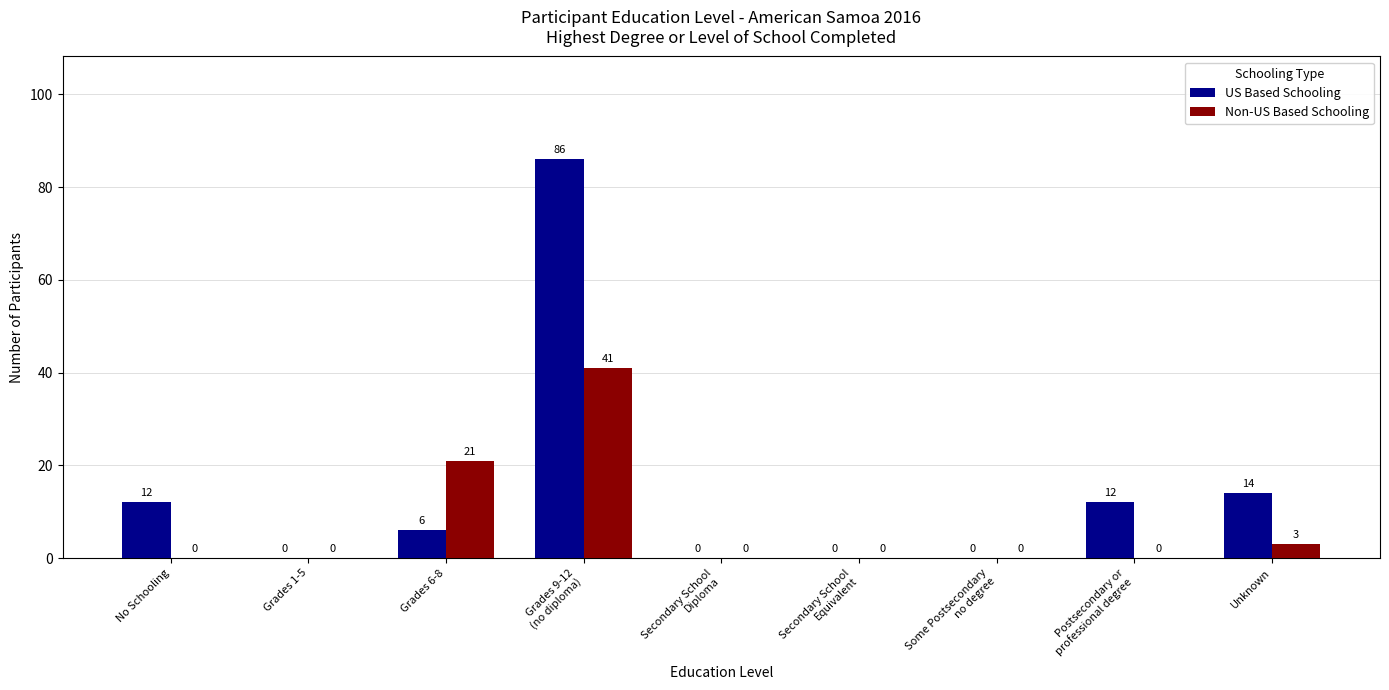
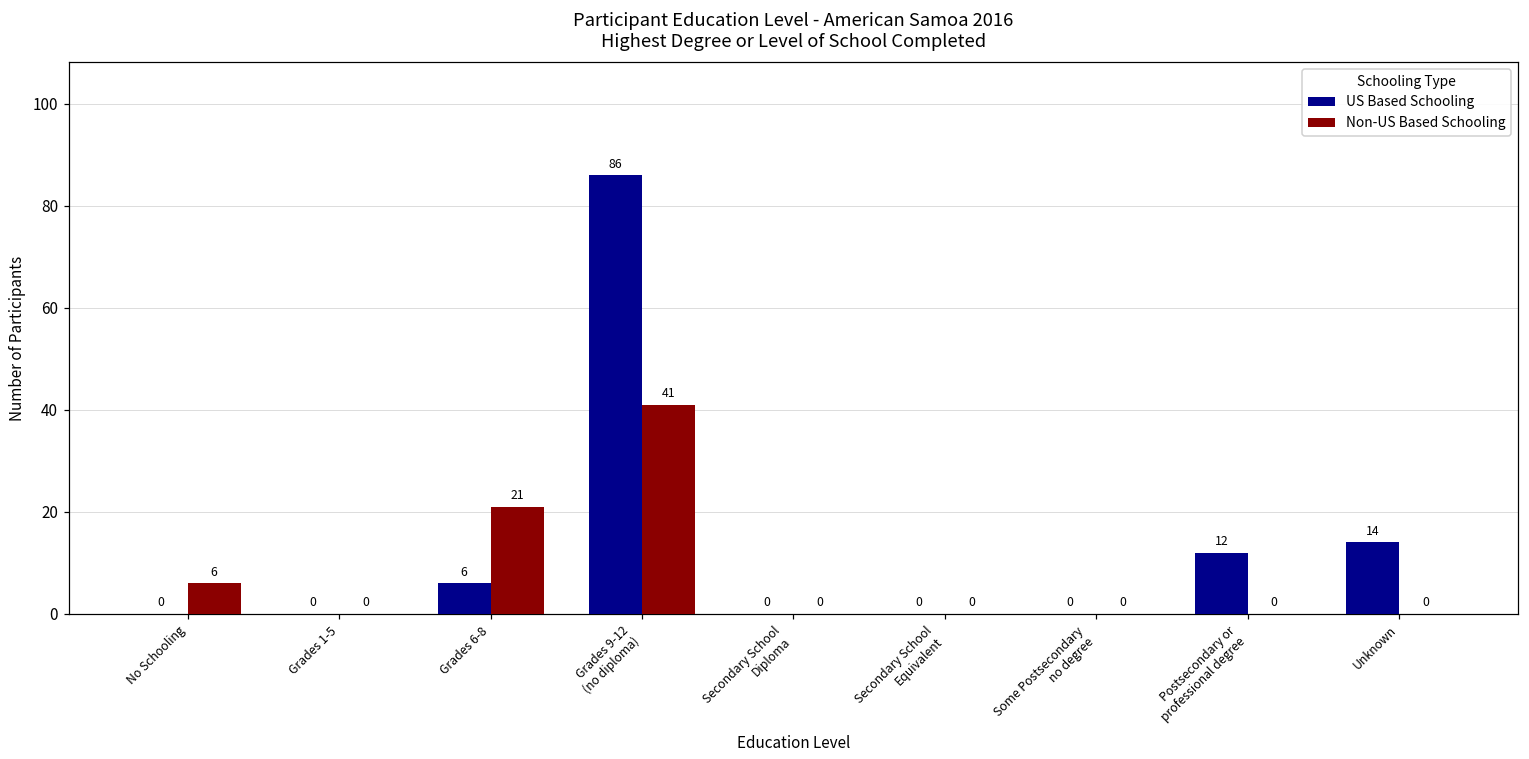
  {
    "US Based Schooling": {
-     "No Schooling": 12,
+     "No Schooling": 0,
      "Grades 1-5": 0,
      "Grades 6-8": 6,
      "Grades 9-12 (no diploma)": 86,
      "Secondary School Diploma": 0,
      "Secondary School Equivalent": 0,
      "Some Postsecondary no degree": 0,
      "Postsecondary or professional degree": 12,
      "Unknown": 14
    },
    "Non-US Based Schooling": {
-     "No Schooling": 0,
+     "No Schooling": 6,
      "Grades 1-5": 0,
      "Grades 6-8": 21,
      "Grades 9-12 (no diploma)": 41,
      "Secondary School Diploma": 0,
      "Secondary School Equivalent": 0,
      "Some Postsecondary no degree": 0,
      "Postsecondary or professional degree": 0,
-     "Unknown": 3
+     "Unknown": 0
    }
  }
